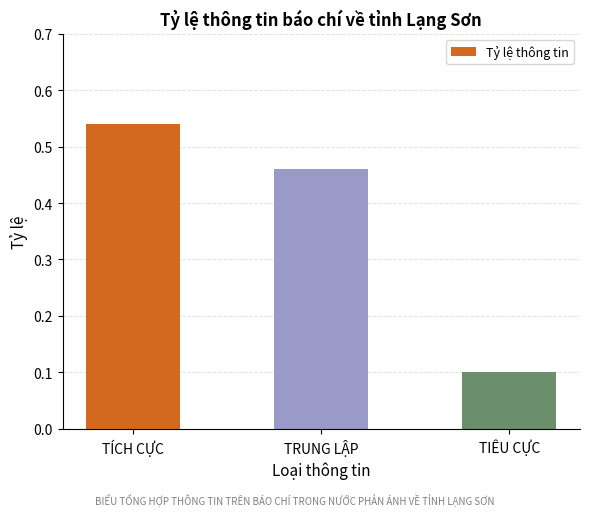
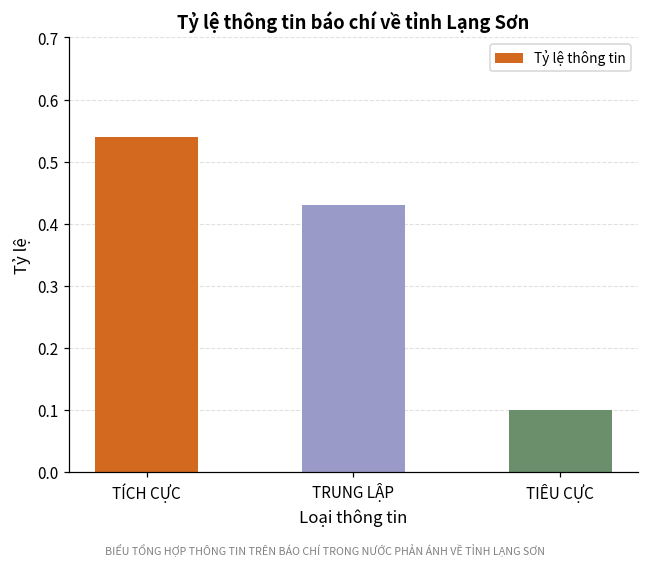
  {
    "TÍCH CỰC": 0.54,
-   "TRUNG LẬP": 0.46,
+   "TRUNG LẬP": 0.43,
    "TIÊU CỰC": 0.10
  }
